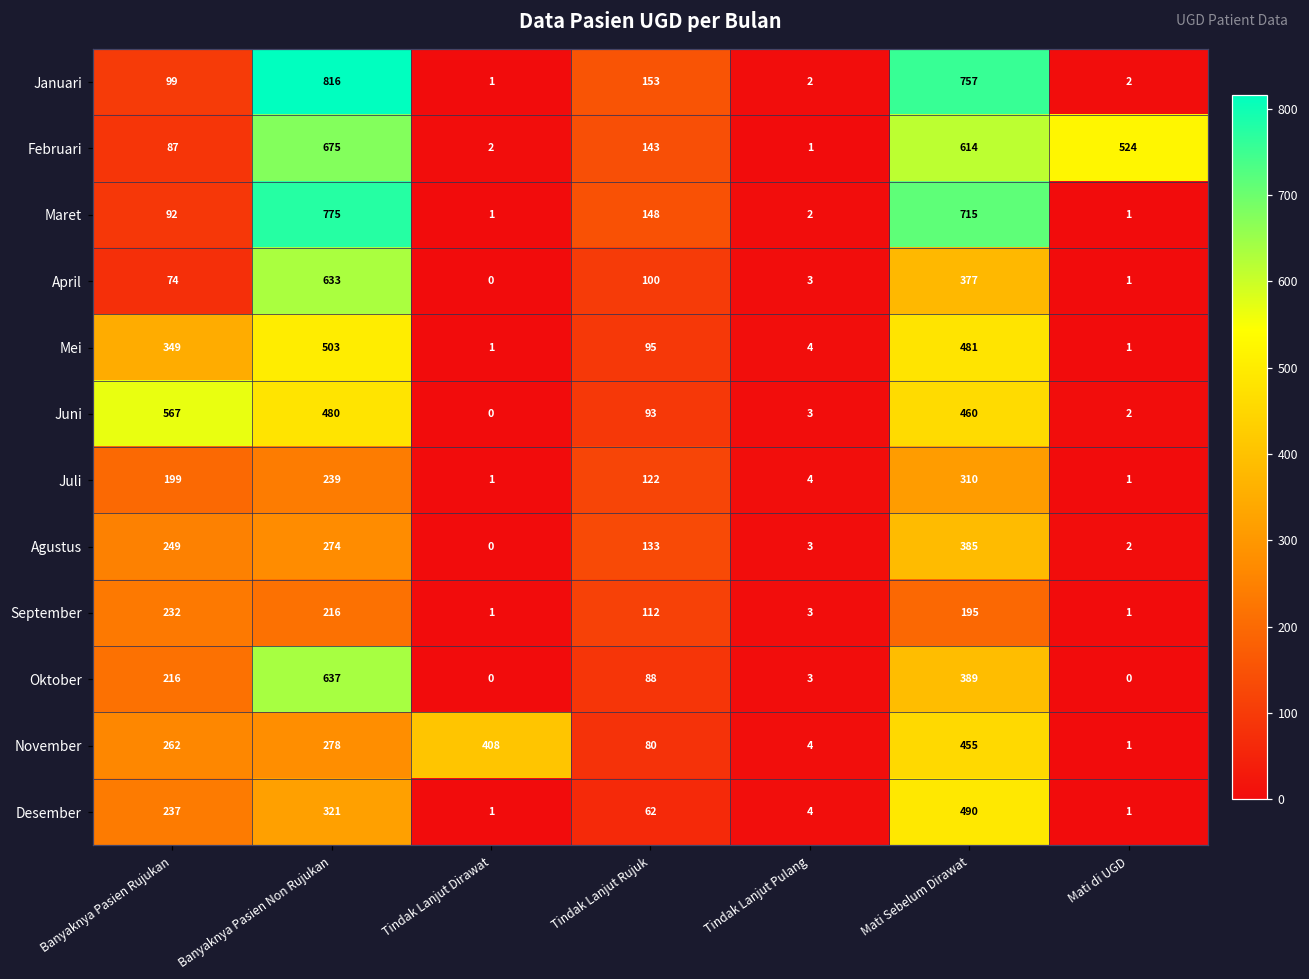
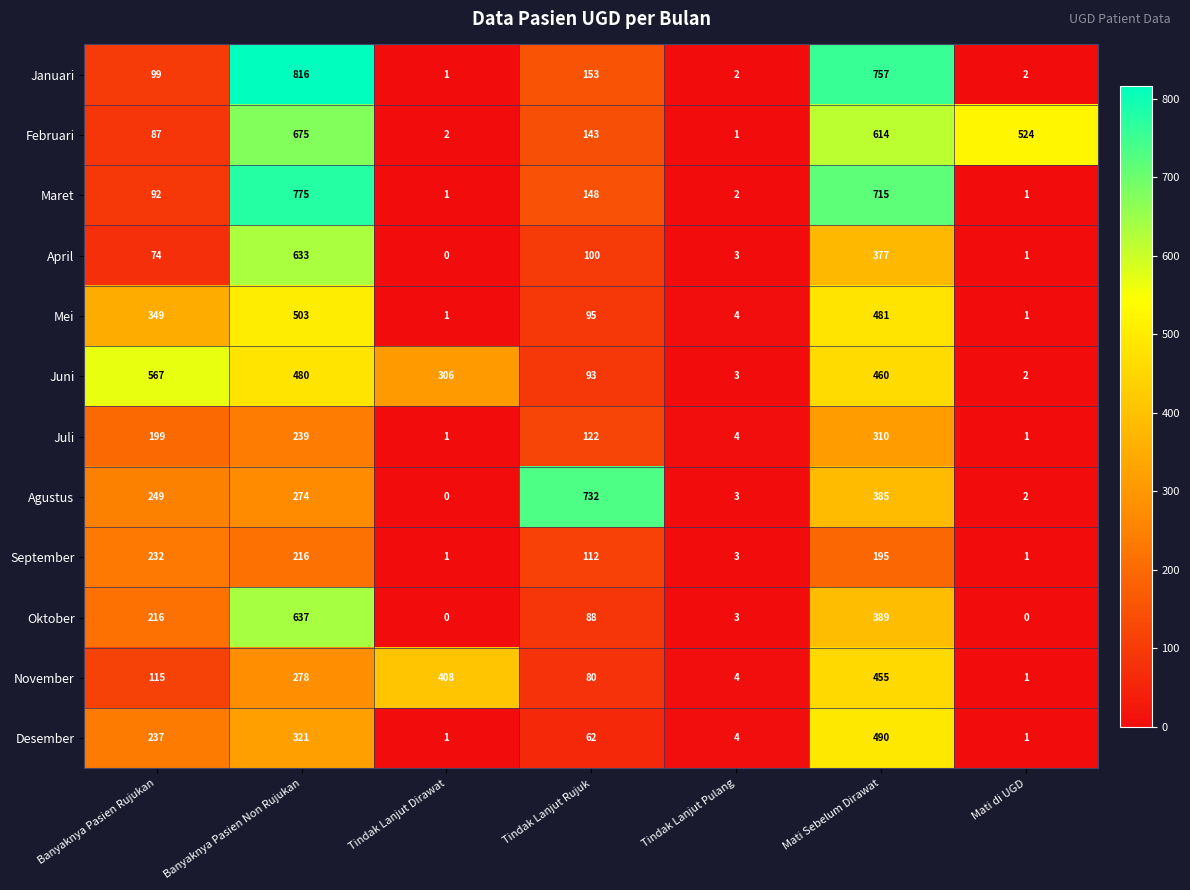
  {
    "Januari": {
      "Banyaknya Pasien Rujukan": 99,
      "Banyaknya Pasien Non Rujukan": 816,
      "Tindak Lanjut Dirawat": 1,
      "Tindak Lanjut Rujuk": 153,
      "Tindak Lanjut Pulang": 2,
      "Mati Sebelum Dirawat": 757,
      "Mati di UGD": 2
    },
    "Februari": {
      "Banyaknya Pasien Rujukan": 87,
      "Banyaknya Pasien Non Rujukan": 675,
      "Tindak Lanjut Dirawat": 2,
      "Tindak Lanjut Rujuk": 143,
      "Tindak Lanjut Pulang": 1,
      "Mati Sebelum Dirawat": 614,
      "Mati di UGD": 524
    },
    "Maret": {
      "Banyaknya Pasien Rujukan": 92,
      "Banyaknya Pasien Non Rujukan": 775,
      "Tindak Lanjut Dirawat": 1,
      "Tindak Lanjut Rujuk": 148,
      "Tindak Lanjut Pulang": 2,
      "Mati Sebelum Dirawat": 715,
      "Mati di UGD": 1
    },
    "April": {
      "Banyaknya Pasien Rujukan": 74,
      "Banyaknya Pasien Non Rujukan": 633,
      "Tindak Lanjut Dirawat": 0,
      "Tindak Lanjut Rujuk": 100,
      "Tindak Lanjut Pulang": 3,
      "Mati Sebelum Dirawat": 377,
      "Mati di UGD": 1
    },
    "Mei": {
      "Banyaknya Pasien Rujukan": 349,
      "Banyaknya Pasien Non Rujukan": 503,
      "Tindak Lanjut Dirawat": 1,
      "Tindak Lanjut Rujuk": 95,
      "Tindak Lanjut Pulang": 4,
      "Mati Sebelum Dirawat": 481,
      "Mati di UGD": 1
    },
    "Juni": {
      "Banyaknya Pasien Rujukan": 567,
      "Banyaknya Pasien Non Rujukan": 480,
-     "Tindak Lanjut Dirawat": 0,
+     "Tindak Lanjut Dirawat": 306,
      "Tindak Lanjut Rujuk": 93,
      "Tindak Lanjut Pulang": 3,
      "Mati Sebelum Dirawat": 460,
      "Mati di UGD": 2
    },
    "Juli": {
      "Banyaknya Pasien Rujukan": 199,
      "Banyaknya Pasien Non Rujukan": 239,
      "Tindak Lanjut Dirawat": 1,
      "Tindak Lanjut Rujuk": 122,
      "Tindak Lanjut Pulang": 4,
      "Mati Sebelum Dirawat": 310,
      "Mati di UGD": 1
    },
    "Agustus": {
      "Banyaknya Pasien Rujukan": 249,
      "Banyaknya Pasien Non Rujukan": 274,
      "Tindak Lanjut Dirawat": 0,
-     "Tindak Lanjut Rujuk": 133,
+     "Tindak Lanjut Rujuk": 732,
      "Tindak Lanjut Pulang": 3,
      "Mati Sebelum Dirawat": 385,
      "Mati di UGD": 2
    },
    "September": {
      "Banyaknya Pasien Rujukan": 232,
      "Banyaknya Pasien Non Rujukan": 216,
      "Tindak Lanjut Dirawat": 1,
      "Tindak Lanjut Rujuk": 112,
      "Tindak Lanjut Pulang": 3,
      "Mati Sebelum Dirawat": 195,
      "Mati di UGD": 1
    },
    "Oktober": {
      "Banyaknya Pasien Rujukan": 216,
      "Banyaknya Pasien Non Rujukan": 637,
      "Tindak Lanjut Dirawat": 0,
      "Tindak Lanjut Rujuk": 88,
      "Tindak Lanjut Pulang": 3,
      "Mati Sebelum Dirawat": 389,
      "Mati di UGD": 0
    },
    "November": {
-     "Banyaknya Pasien Rujukan": 262,
+     "Banyaknya Pasien Rujukan": 115,
      "Banyaknya Pasien Non Rujukan": 278,
      "Tindak Lanjut Dirawat": 408,
      "Tindak Lanjut Rujuk": 80,
      "Tindak Lanjut Pulang": 4,
      "Mati Sebelum Dirawat": 455,
      "Mati di UGD": 1
    },
    "Desember": {
      "Banyaknya Pasien Rujukan": 237,
      "Banyaknya Pasien Non Rujukan": 321,
      "Tindak Lanjut Dirawat": 1,
      "Tindak Lanjut Rujuk": 62,
      "Tindak Lanjut Pulang": 4,
      "Mati Sebelum Dirawat": 490,
      "Mati di UGD": 1
    }
  }
